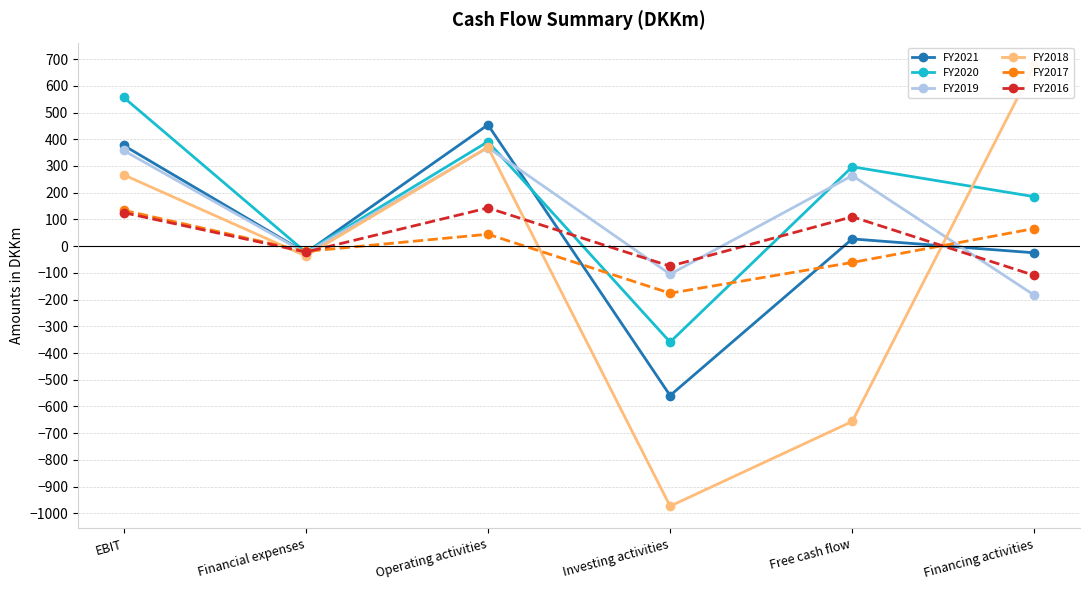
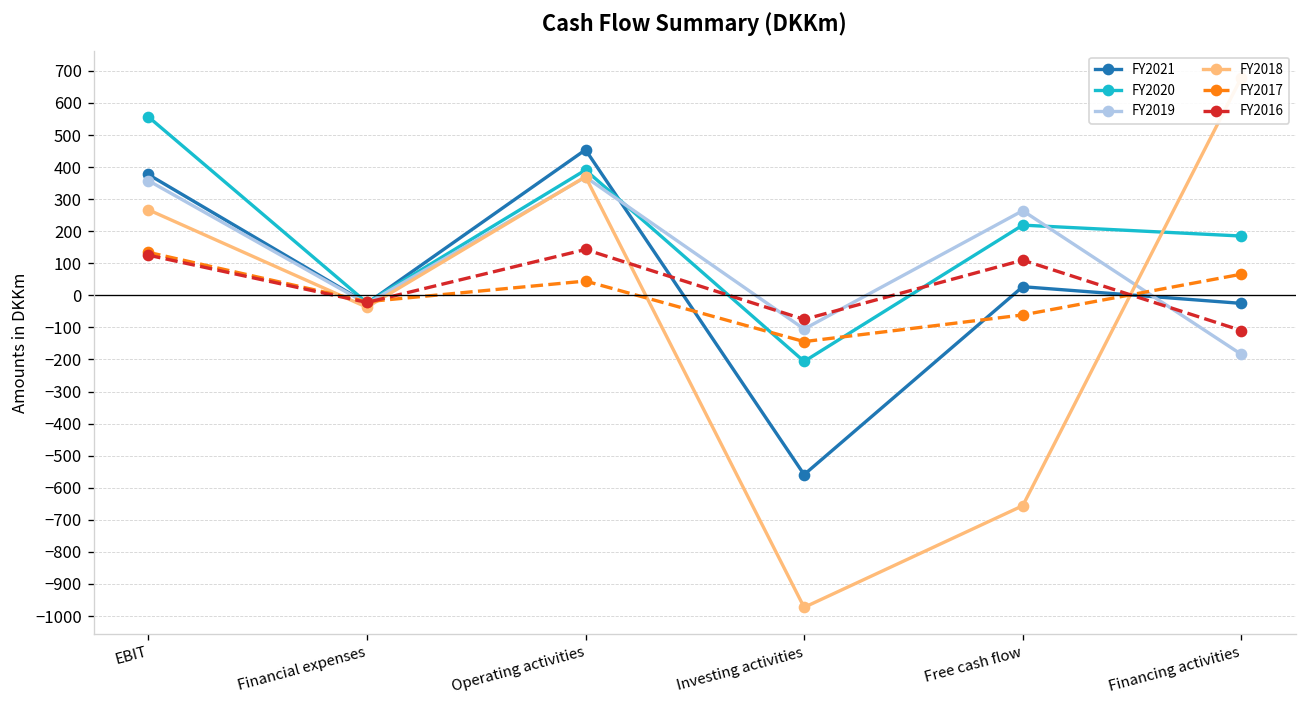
  {
    "FY2021": {
      "EBIT": 380,
      "Operating activities": 450,
      "Investing activities": -560,
      "Free cash flow": 30,
      "Financing activities": -30
    },
    "FY2020": {
      "EBIT": 560,
      "Operating activities": 390,
-     "Investing activities": -360,
-     "Free cash flow": 300,
+     "Investing activities": -210,
+     "Free cash flow": 220,
      "Financing activities": 190
    },
    "FY2019": {
      "EBIT": 360,
      "Investing activities": -110,
      "Free cash flow": 260,
      "Financing activities": -180
    },
    "FY2018": {
      "EBIT": 270,
      "Financial expenses": -40,
      "Investing activities": -970,
      "Free cash flow": -660
    },
    "FY2017": {
      "Operating activities": 40,
-     "Investing activities": -180,
+     "Investing activities": -140,
      "Free cash flow": -60,
      "Financing activities": 70
    },
    "FY2016": {
      "Operating activities": 140,
      "Investing activities": -70,
      "Free cash flow": 110,
      "Financing activities": -110
    }
  }
